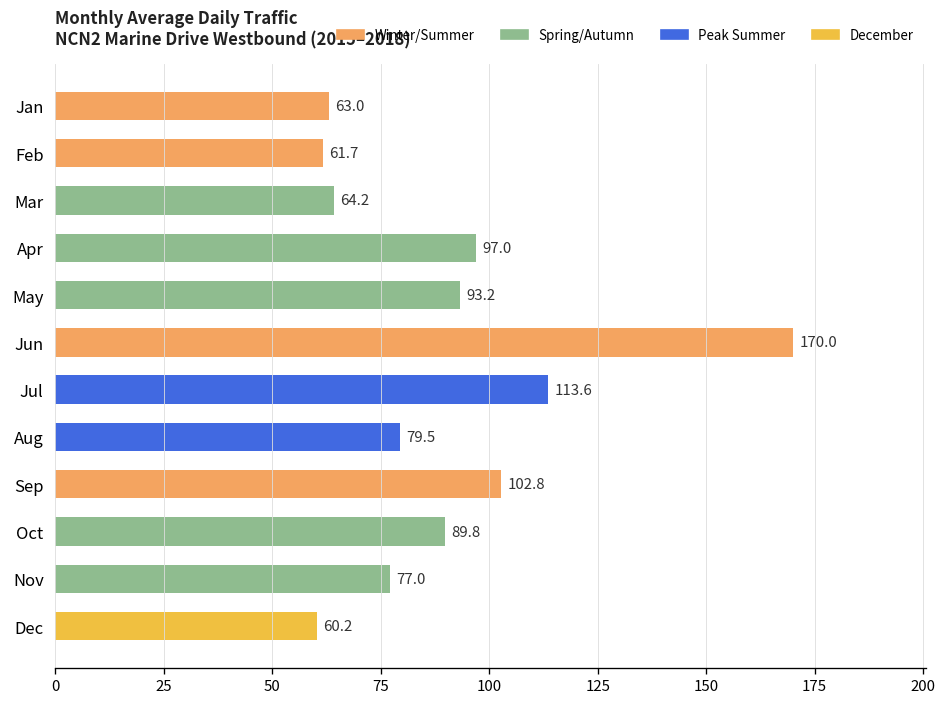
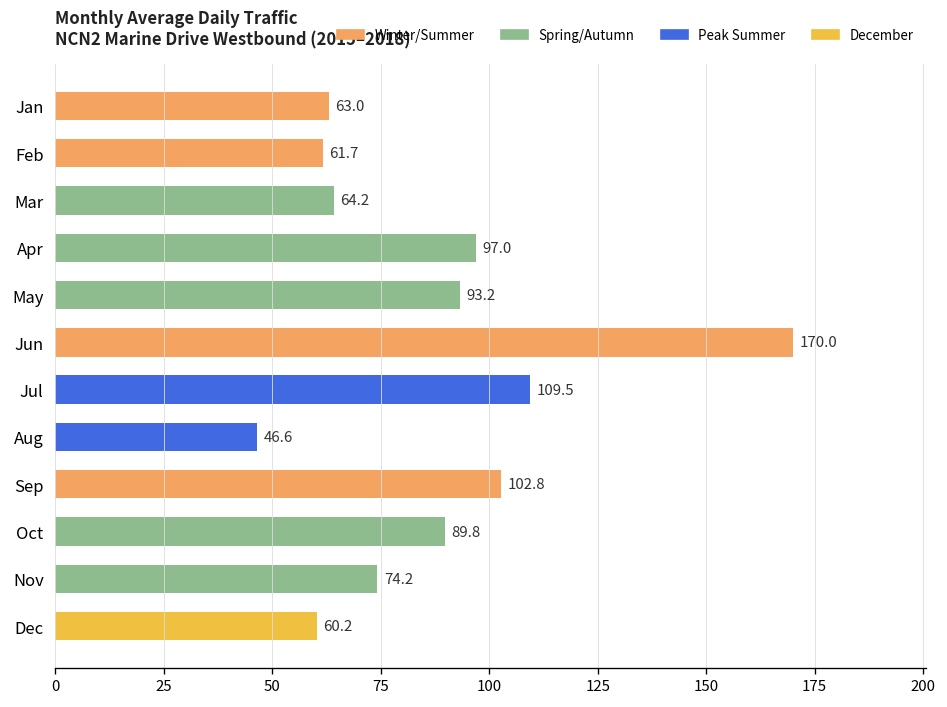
  {
    "Jan": 63.0,
    "Feb": 61.7,
    "Mar": 64.2,
    "Apr": 97.0,
    "May": 93.2,
    "Jun": 170.0,
-   "Jul": 113.6,
-   "Aug": 79.5,
+   "Jul": 109.5,
+   "Aug": 46.6,
    "Sep": 102.8,
    "Oct": 89.8,
-   "Nov": 77.0,
+   "Nov": 74.2,
    "Dec": 60.2
  }
